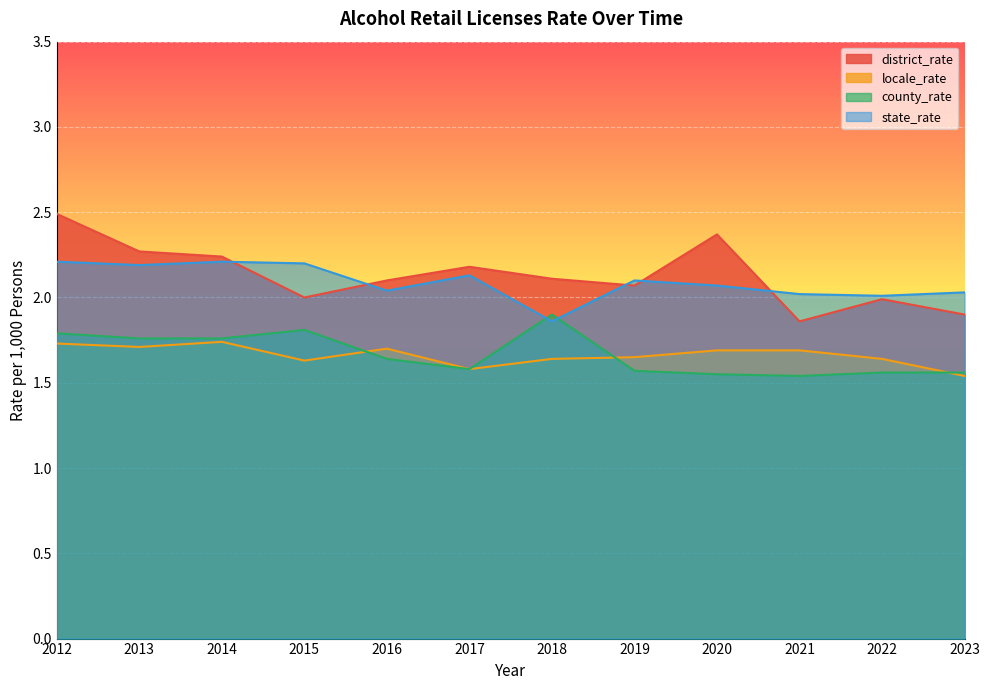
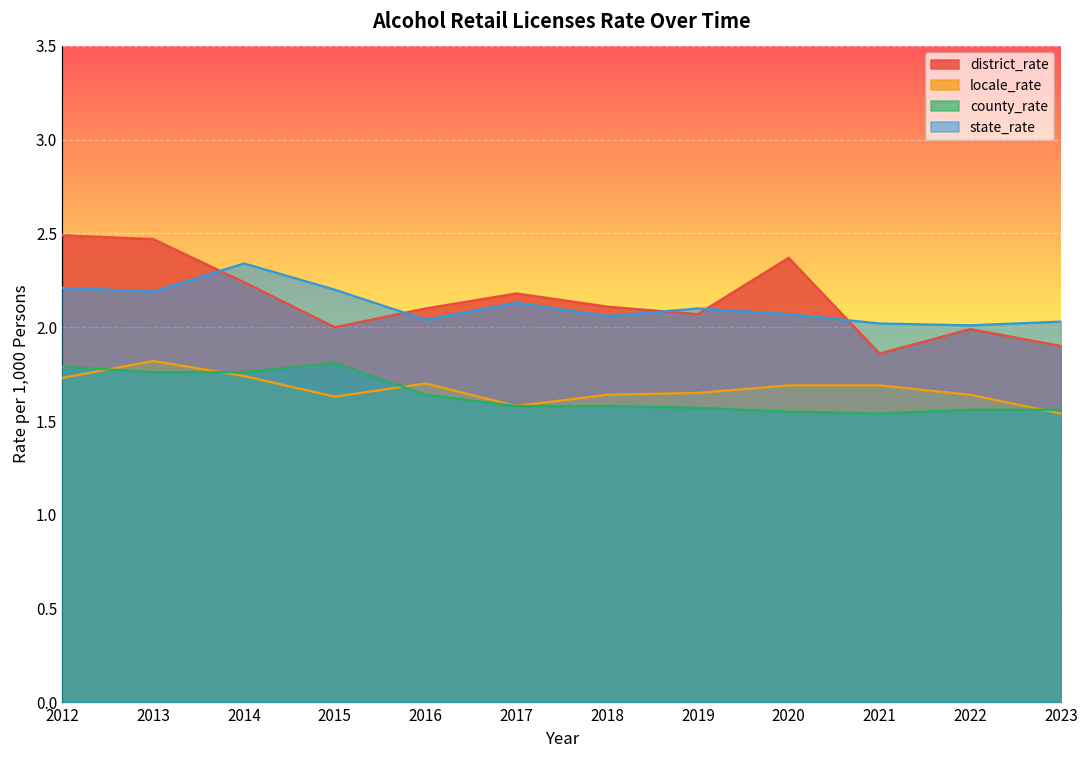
  {
    "district_rate": {
      "2012": 2.49,
-     "2013": 2.27,
+     "2013": 2.47,
      "2014": 2.24,
      "2015": 2.00,
      "2016": 2.10,
      "2017": 2.18,
      "2018": 2.11,
      "2019": 2.07,
      "2020": 2.37,
      "2021": 1.86,
      "2022": 1.99,
      "2023": 1.90
    },
    "locale_rate": {
      "2012": 1.73,
-     "2013": 1.71,
+     "2013": 1.82,
      "2014": 1.74,
      "2015": 1.63,
      "2016": 1.70,
      "2018": 1.64,
      "2019": 1.65,
      "2020": 1.69,
      "2021": 1.69,
      "2022": 1.64,
      "2023": 1.54
    },
    "county_rate": {
      "2012": 1.79,
      "2013": 1.76,
      "2014": 1.76,
      "2015": 1.81,
      "2016": 1.64,
-     "2018": 1.90,
+     "2018": 1.58,
      "2019": 1.57,
      "2020": 1.55,
      "2021": 1.54,
      "2022": 1.56,
      "2023": 1.56
    },
    "state_rate": {
      "2012": 2.21,
      "2013": 2.19,
-     "2014": 2.21,
+     "2014": 2.34,
      "2015": 2.20,
      "2016": 2.04,
      "2017": 2.13,
-     "2018": 1.86,
+     "2018": 2.06,
      "2019": 2.10,
      "2020": 2.07,
      "2021": 2.02,
      "2022": 2.01,
      "2023": 2.03
    }
  }
